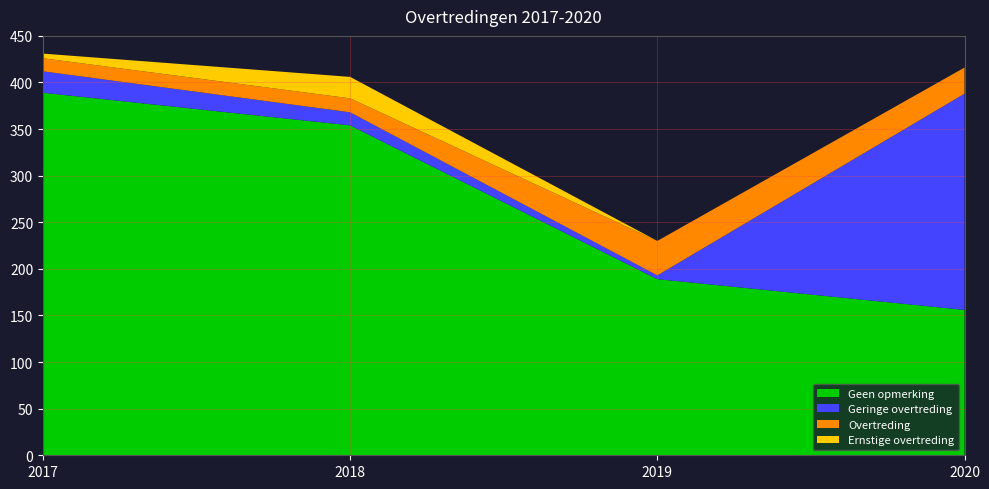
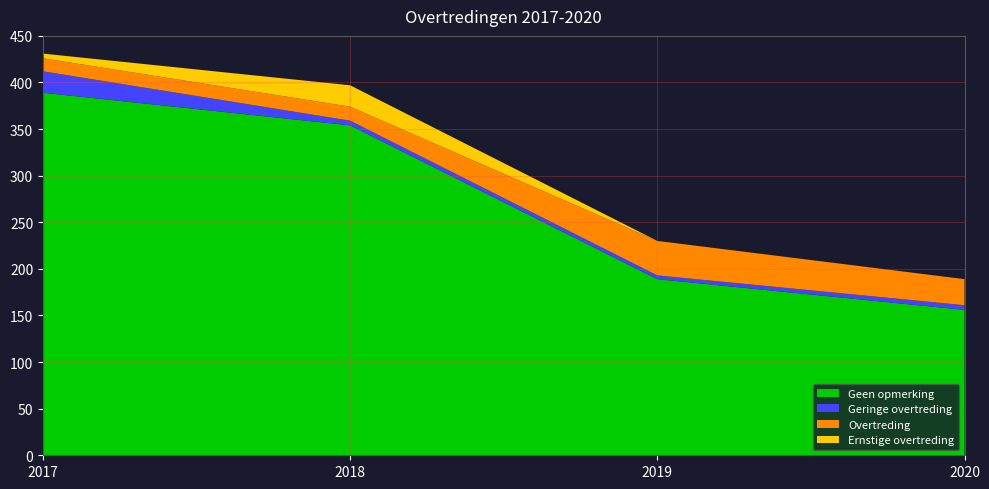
  {
    "Geringe overtreding": {
-     "2018": 14,
-     "2020": 230
+     "2018": 5,
+     "2020": 10
    },
    "Ernstige overtreding": {
      "2017": 10,
      "2018": 20
    }
  }
